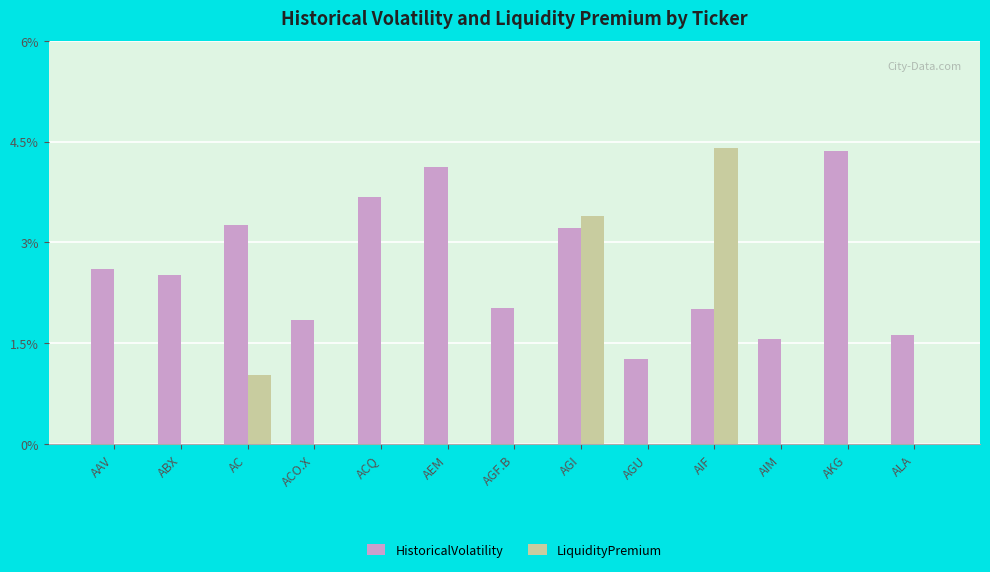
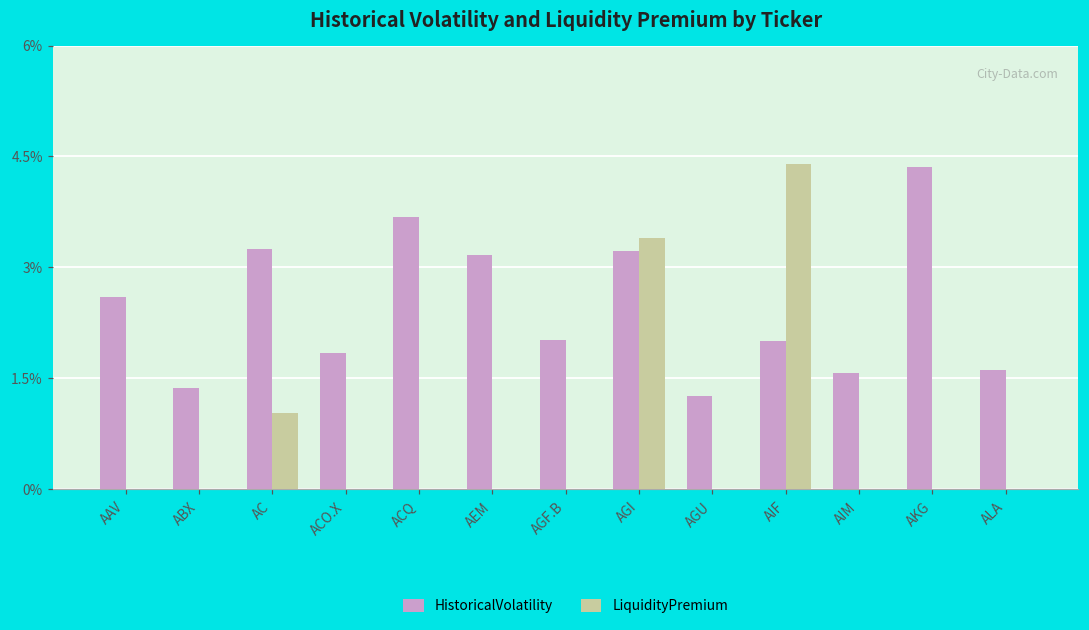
  {
    "HistoricalVolatility": {
      "AAV": "2.6%",
-     "ABX": "2.5%",
+     "ABX": "1.4%",
      "AC": "3.3%",
      "ACO.X": "1.8%",
      "ACQ": "3.7%",
-     "AEM": "4.1%",
+     "AEM": "3.2%",
      "AGF.B": "2.0%",
      "AGI": "3.2%",
      "AGU": "1.3%",
      "AIF": "2.0%",
      "AIM": "1.6%",
      "AKG": "4.4%",
      "ALA": "1.6%"
    },
    "LiquidityPremium": {
      "AAV": "0.0%",
      "ABX": "0.0%",
      "AC": "1.0%",
      "ACO.X": "0.0%",
      "ACQ": "0.0%",
      "AEM": "0.0%",
      "AGF.B": "0.0%",
      "AGI": "3.4%",
      "AGU": "0.0%",
      "AIF": "4.4%",
      "AIM": "0.0%",
      "AKG": "0.0%",
      "ALA": "0.0%"
    }
  }
